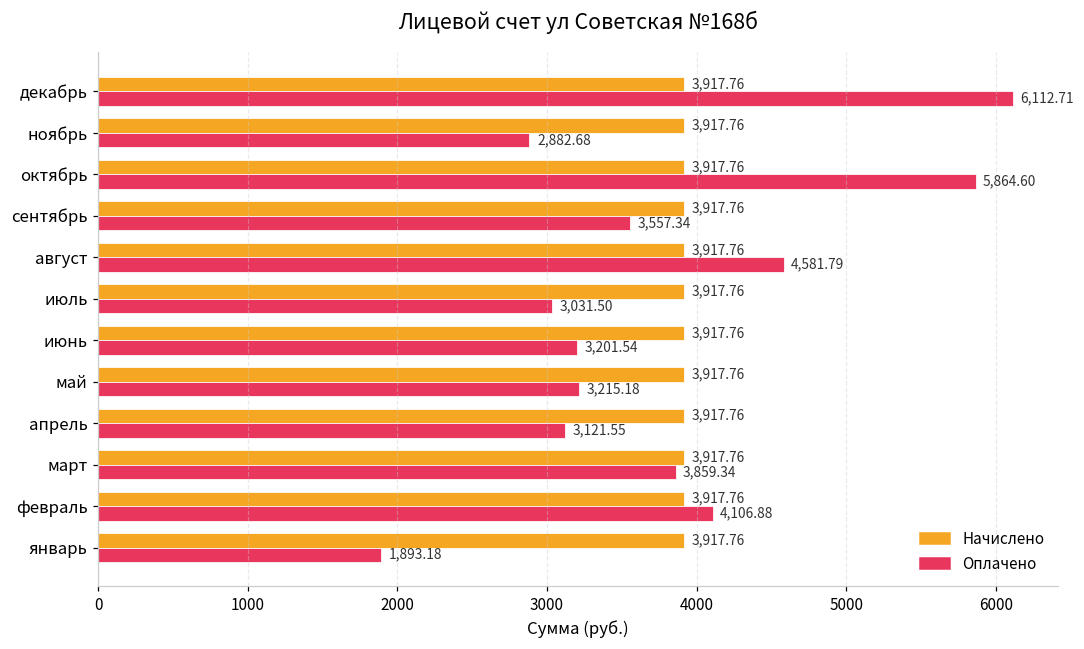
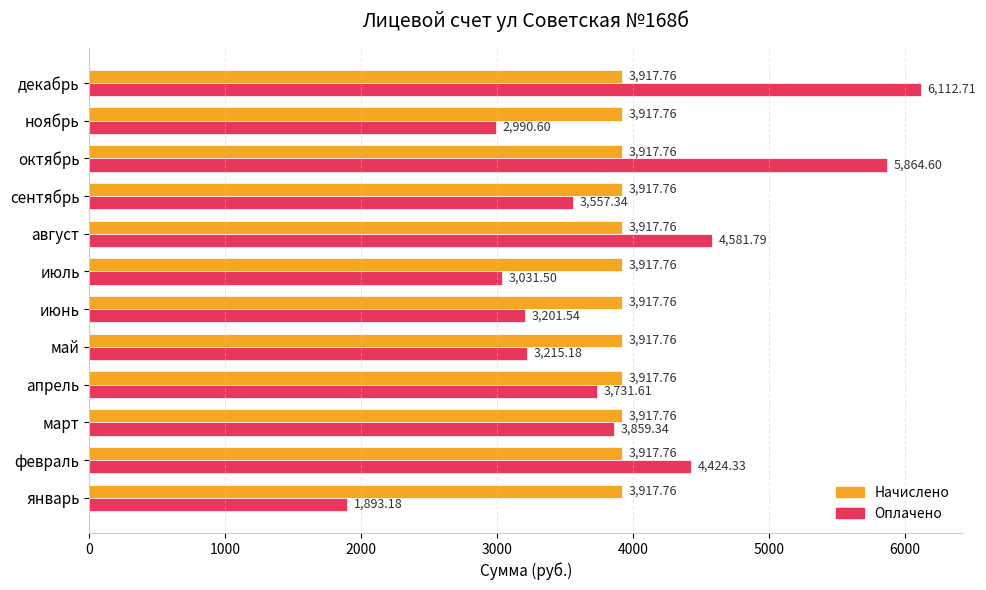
  {
    "Начислено": {
      "декабрь": "3,917.76",
      "ноябрь": "3,917.76",
      "октябрь": "3,917.76",
      "сентябрь": "3,917.76",
      "август": "3,917.76",
      "июль": "3,917.76",
      "июнь": "3,917.76",
      "май": "3,917.76",
      "апрель": "3,917.76",
      "март": "3,917.76",
      "февраль": "3,917.76",
      "январь": "3,917.76"
    },
    "Оплачено": {
      "декабрь": "6,112.71",
-     "ноябрь": "2,882.68",
+     "ноябрь": "2,990.60",
      "октябрь": "5,864.60",
      "сентябрь": "3,557.34",
      "август": "4,581.79",
      "июль": "3,031.50",
      "июнь": "3,201.54",
      "май": "3,215.18",
-     "апрель": "3,121.55",
+     "апрель": "3,731.61",
      "март": "3,859.34",
-     "февраль": "4,106.88",
+     "февраль": "4,424.33",
      "январь": "1,893.18"
    }
  }
